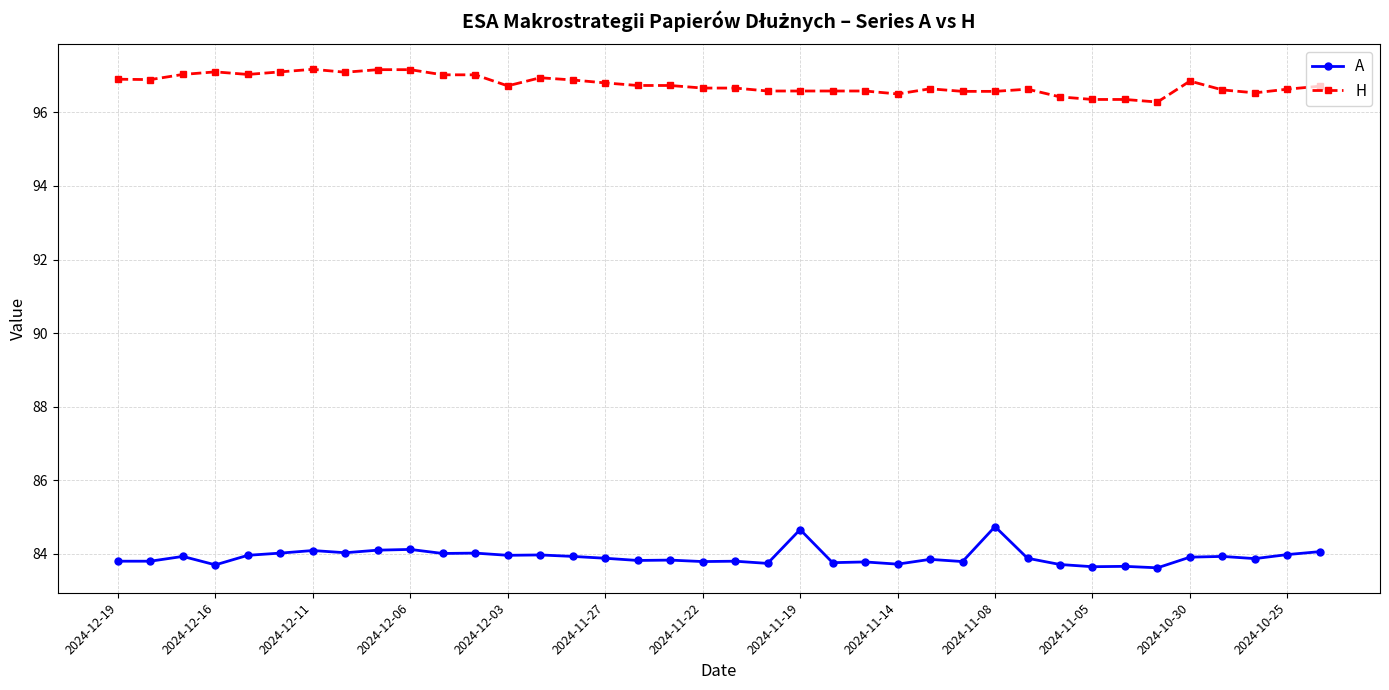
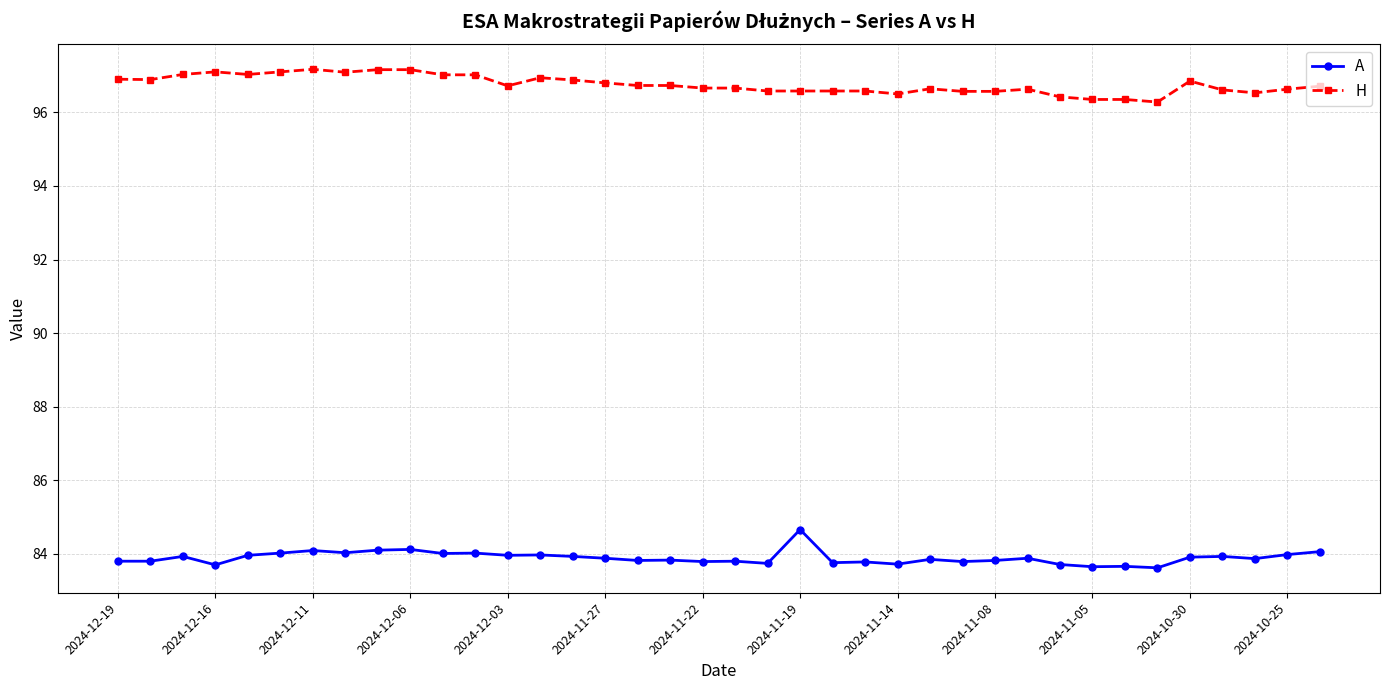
  {
    "A": {
      "2024-12-19": 83.8,
      "2024-12-16": 83.7,
      "2024-12-11": 84.1,
      "2024-12-06": 84.1,
      "2024-12-03": 84.0,
      "2024-11-27": 83.9,
      "2024-11-22": 83.8,
      "2024-11-19": 84.7,
      "2024-11-14": 83.7,
-     "2024-11-08": 84.7,
+     "2024-11-08": 83.8,
      "2024-11-05": 83.7,
      "2024-10-30": 83.9,
      "2024-10-25": 84.0
    },
    "H": {
      "2024-12-19": 96.9,
      "2024-12-16": 97.1,
      "2024-12-11": 97.2,
      "2024-12-06": 97.2,
      "2024-12-03": 96.7,
      "2024-11-27": 96.8,
      "2024-11-22": 96.7,
      "2024-11-19": 96.6,
      "2024-11-14": 96.5,
      "2024-11-08": 96.6,
      "2024-11-05": 96.4,
      "2024-10-30": 96.9,
      "2024-10-25": 96.6
    }
  }
